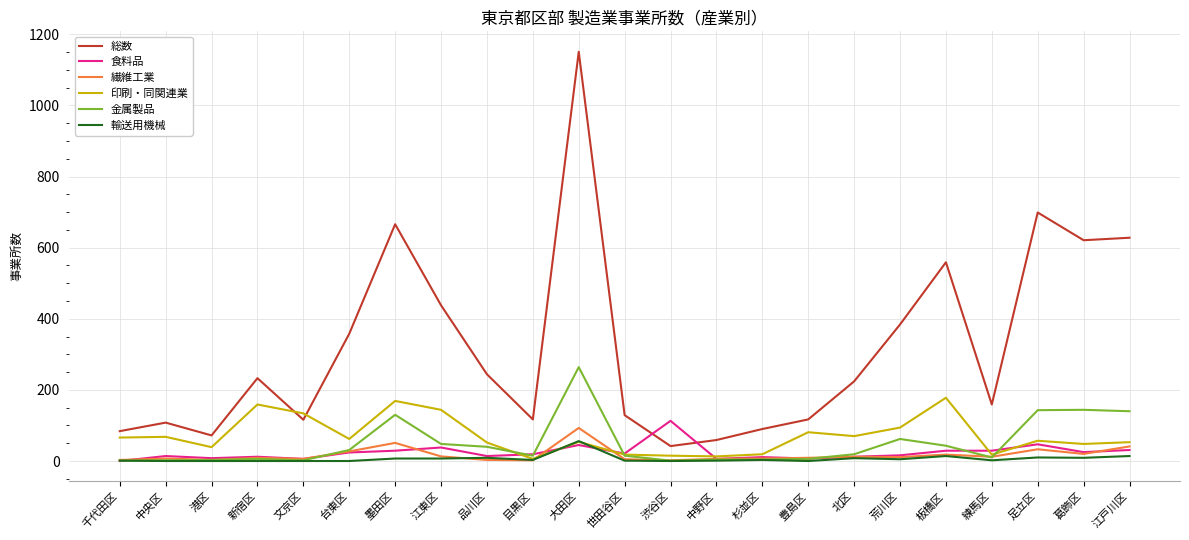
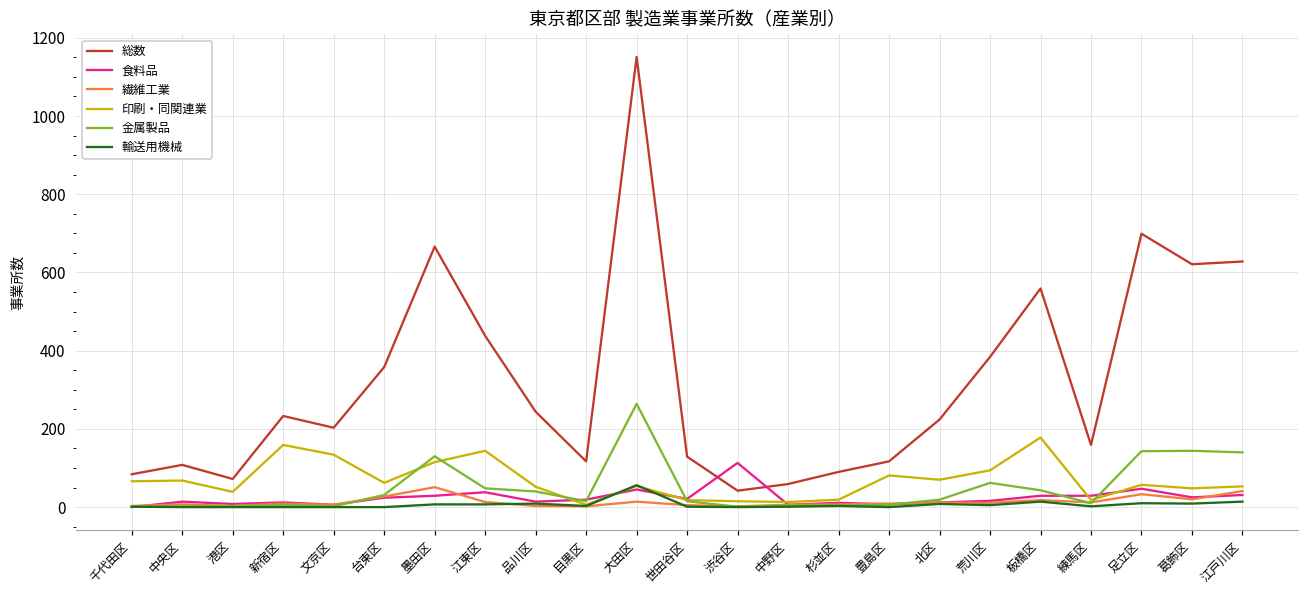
  {
    "総数": {
      "千代田区": 80,
      "中央区": 110,
      "港区": 70,
      "新宿区": 230,
-     "文京区": 120,
+     "文京区": 200,
      "台東区": 360,
      "墨田区": 670,
      "江東区": 440,
      "品川区": 240,
      "目黒区": 120,
      "大田区": 1150,
      "世田谷区": 130,
      "渋谷区": 40,
      "中野区": 60,
      "杉並区": 90,
      "豊島区": 120,
      "北区": 220,
      "荒川区": 380,
      "板橋区": 560,
      "練馬区": 160,
      "足立区": 700,
      "葛飾区": 620,
      "江戸川区": 630
    },
    "食料品": {
      "墨田区": 30,
      "江東区": 40,
      "大田区": 50,
      "渋谷区": 110,
      "板橋区": 30,
      "練馬区": 30,
      "足立区": 50,
      "江戸川区": 30
    },
    "繊維工業": {
      "墨田区": 50,
-     "大田区": 90,
+     "大田区": 10,
      "足立区": 30,
      "江戸川区": 40
    },
    "印刷・同関連業": {
      "千代田区": 70,
      "中央区": 70,
      "港区": 40,
      "新宿区": 160,
      "文京区": 130,
      "台東区": 60,
-     "墨田区": 170,
+     "墨田区": 120,
      "江東区": 140,
      "品川区": 50,
      "渋谷区": 20,
      "杉並区": 20,
      "豊島区": 80,
      "北区": 70,
      "荒川区": 90,
      "板橋区": 180,
      "足立区": 60,
      "葛飾区": 50,
      "江戸川区": 50
    },
    "金属製品": {
      "墨田区": 130,
      "江東区": 50,
      "品川区": 40,
      "大田区": 260,
      "荒川区": 60,
      "板橋区": 40,
      "足立区": 140,
      "葛飾区": 140,
      "江戸川区": 140
    },
    "輸送用機械": {
      "台東区": 0,
      "墨田区": 10,
      "練馬区": 0,
      "足立区": 10,
      "葛飾区": 10,
      "江戸川区": 10
    }
  }
